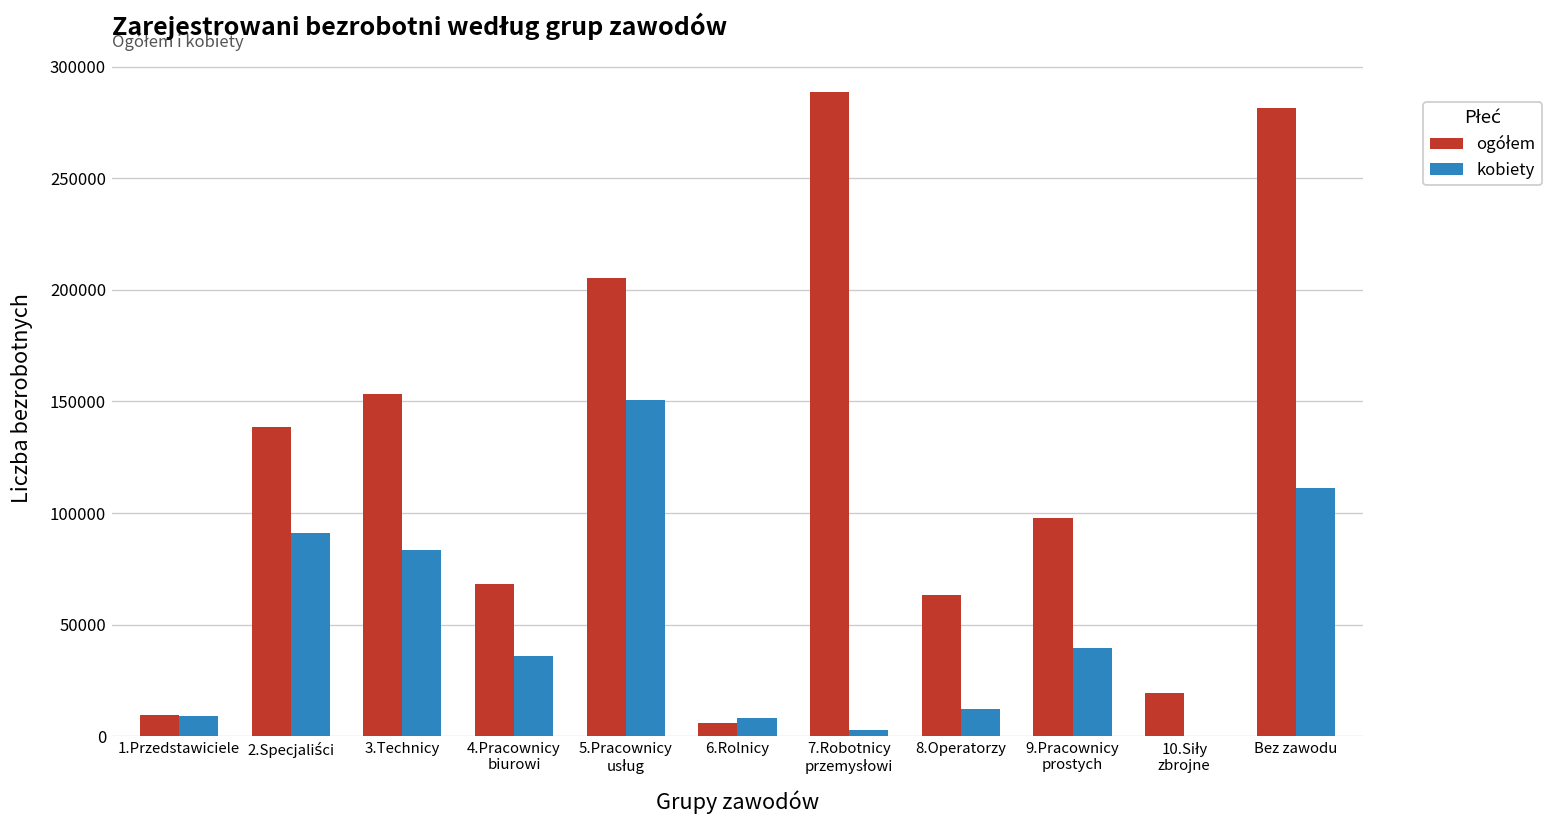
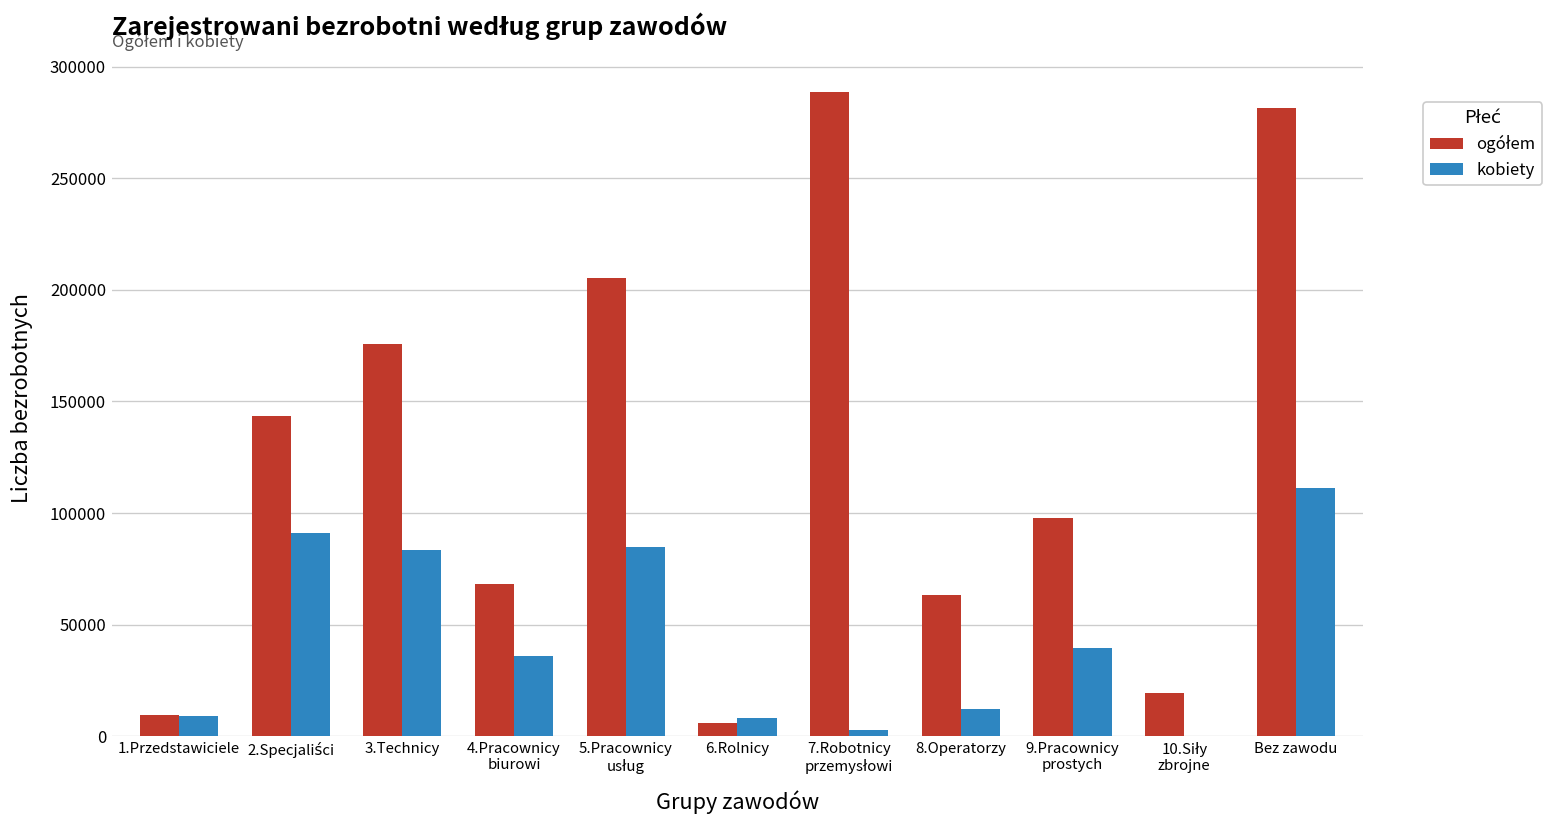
  {
    "ogółem": {
      "1.Przedstawiciele": 9000,
-     "2.Specjaliści": 139000,
-     "3.Technicy": 153000,
+     "2.Specjaliści": 143000,
+     "3.Technicy": 176000,
      "4.Pracownicy biurowi": 68000,
      "5.Pracownicy usług": 205000,
      "6.Rolnicy": 6000,
      "7.Robotnicy przemysłowi": 288000,
      "8.Operatorzy": 63000,
      "9.Pracownicy prostych": 98000,
      "10.Siły zbrojne": 19000,
      "Bez zawodu": 281000
    },
    "kobiety": {
      "1.Przedstawiciele": 9000,
      "2.Specjaliści": 91000,
      "3.Technicy": 83000,
      "4.Pracownicy biurowi": 36000,
-     "5.Pracownicy usług": 151000,
+     "5.Pracownicy usług": 85000,
      "6.Rolnicy": 8000,
      "7.Robotnicy przemysłowi": 3000,
      "8.Operatorzy": 12000,
      "9.Pracownicy prostych": 40000,
      "Bez zawodu": 111000
    }
  }
